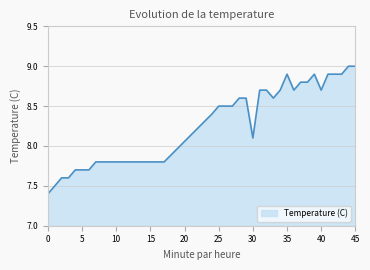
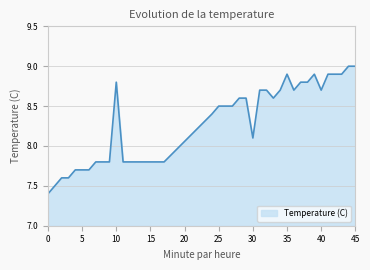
  {
    "0": 7.4,
    "5": 7.7,
-   "10": 7.8,
+   "10": 8.8,
    "15": 7.8,
    "25": 8.5,
    "30": 8.1,
    "35": 8.9,
    "40": 8.7,
    "45": 9.0
  }
